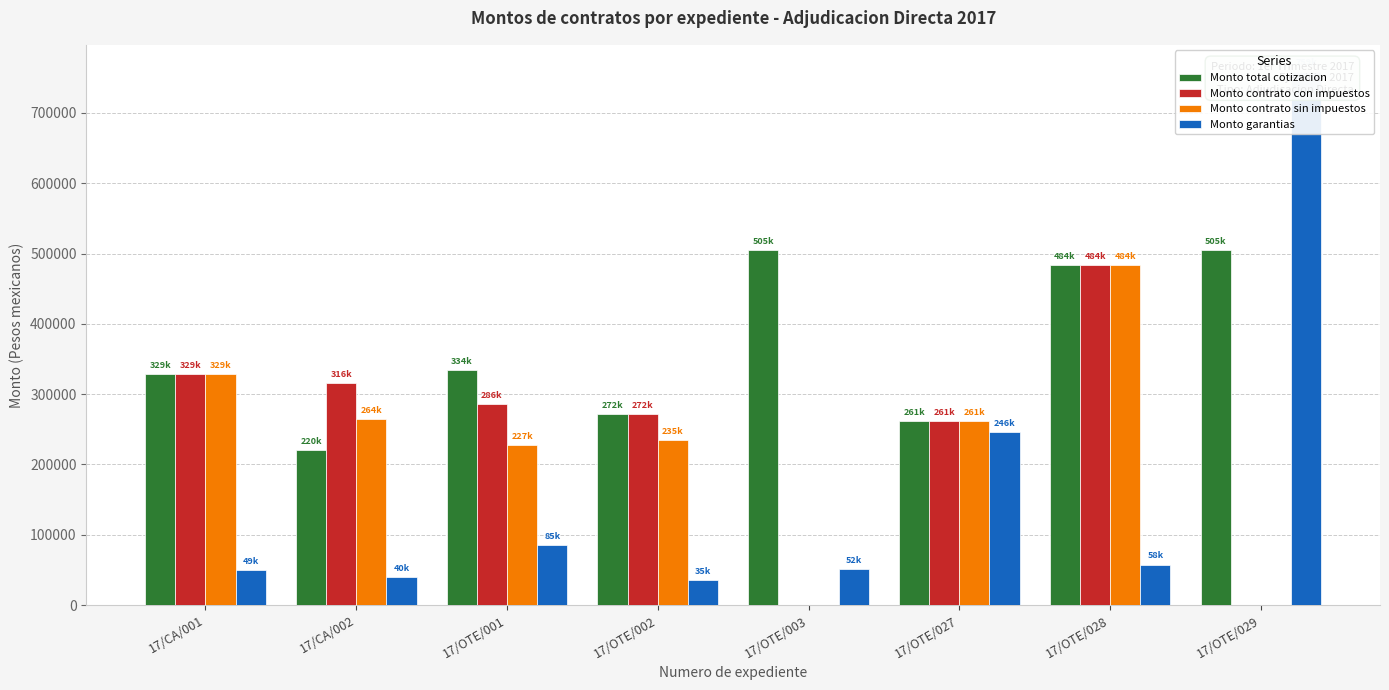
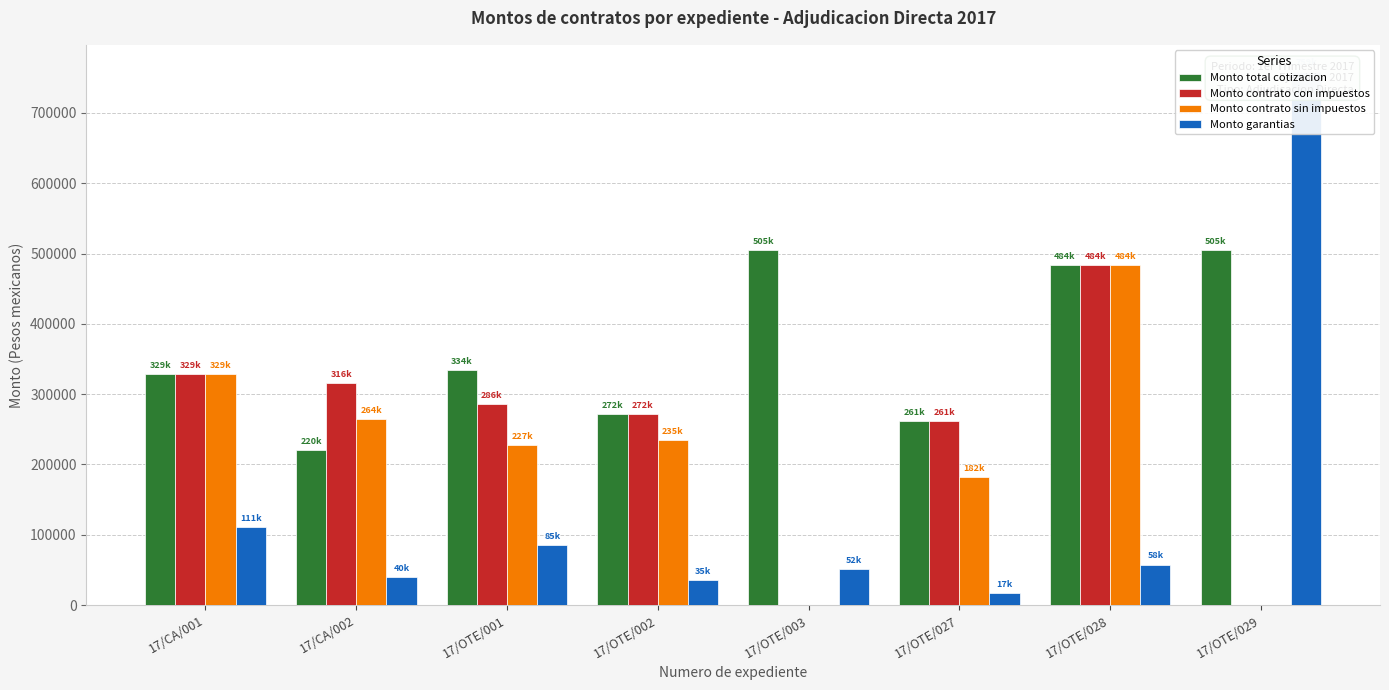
  {
    "Monto total cotizacion": {
      "17/CA/001": "329k",
      "17/CA/002": "220k",
      "17/OTE/001": "334k",
      "17/OTE/002": "272k",
      "17/OTE/003": "505k",
      "17/OTE/027": "261k",
      "17/OTE/028": "484k",
      "17/OTE/029": "505k"
    },
    "Monto contrato con impuestos": {
      "17/CA/001": "329k",
      "17/CA/002": "316k",
      "17/OTE/001": "286k",
      "17/OTE/002": "272k",
      "17/OTE/027": "261k",
      "17/OTE/028": "484k"
    },
    "Monto contrato sin impuestos": {
      "17/CA/001": "329k",
      "17/CA/002": "264k",
      "17/OTE/001": "227k",
      "17/OTE/002": "235k",
-     "17/OTE/027": "261k",
+     "17/OTE/027": "182k",
      "17/OTE/028": "484k"
    },
    "Monto garantias": {
-     "17/CA/001": "49k",
+     "17/CA/001": "111k",
      "17/CA/002": "40k",
      "17/OTE/001": "85k",
      "17/OTE/002": "35k",
      "17/OTE/003": "52k",
-     "17/OTE/027": "246k",
+     "17/OTE/027": "17k",
      "17/OTE/028": "58k"
    }
  }
